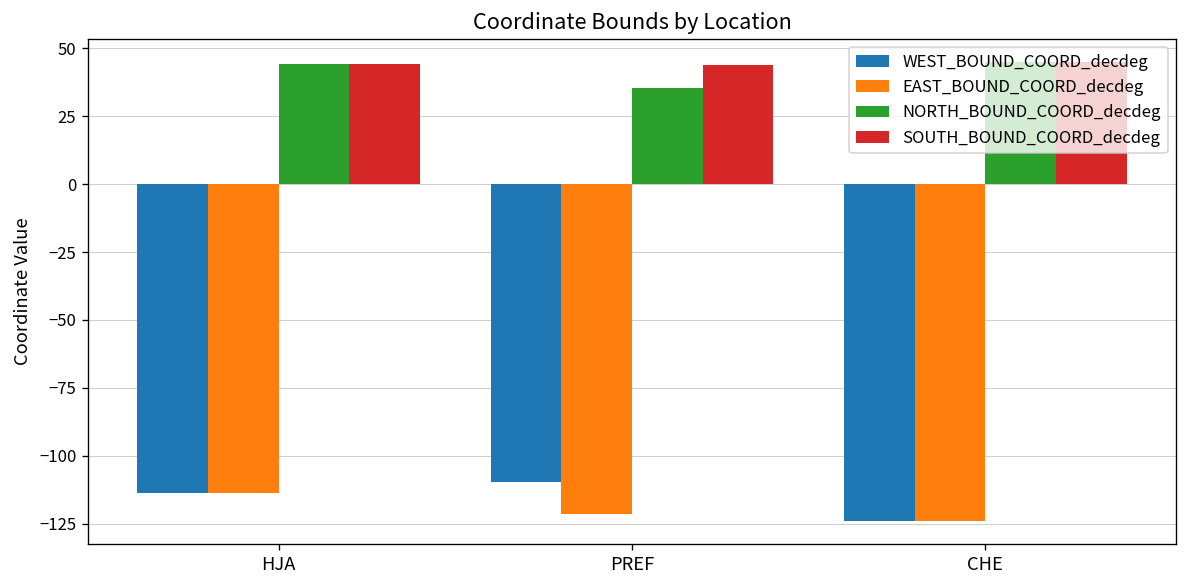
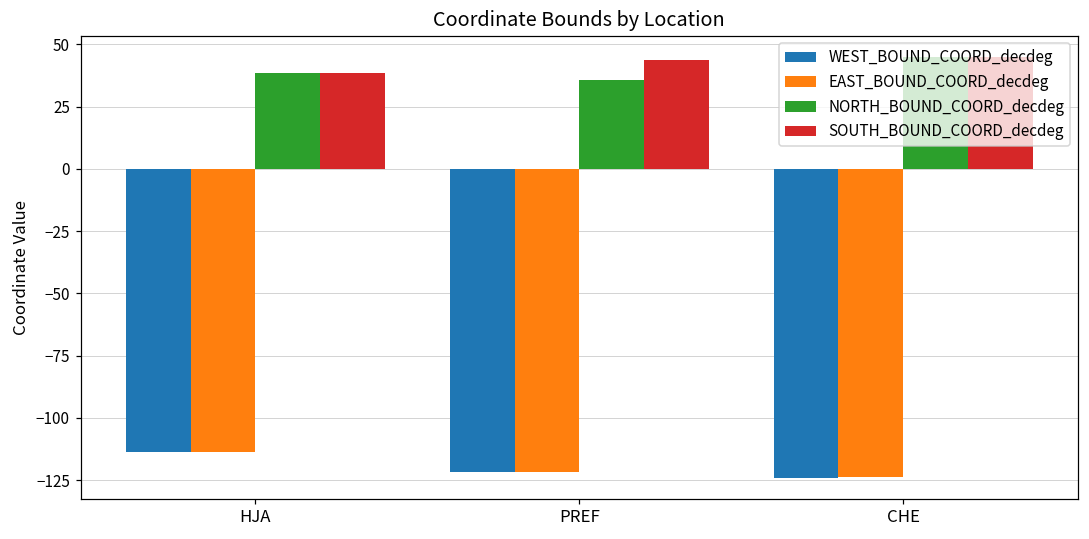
  {
    "WEST_BOUND_COORD_decdeg": {
      "HJA": -114,
-     "PREF": -110,
+     "PREF": -122,
      "CHE": -124
    },
    "EAST_BOUND_COORD_decdeg": {
      "HJA": -114,
      "PREF": -122,
      "CHE": -124
    },
    "NORTH_BOUND_COORD_decdeg": {
-     "HJA": 44,
+     "HJA": 38,
      "PREF": 36
    },
    "SOUTH_BOUND_COORD_decdeg": {
-     "HJA": 44,
+     "HJA": 38,
      "PREF": 44
    }
  }
